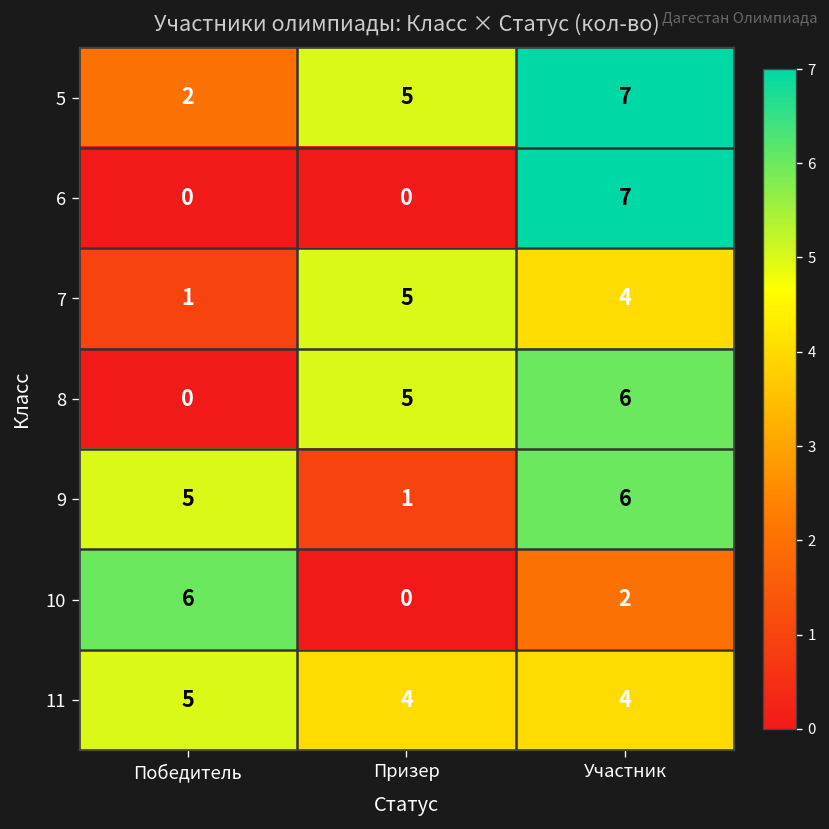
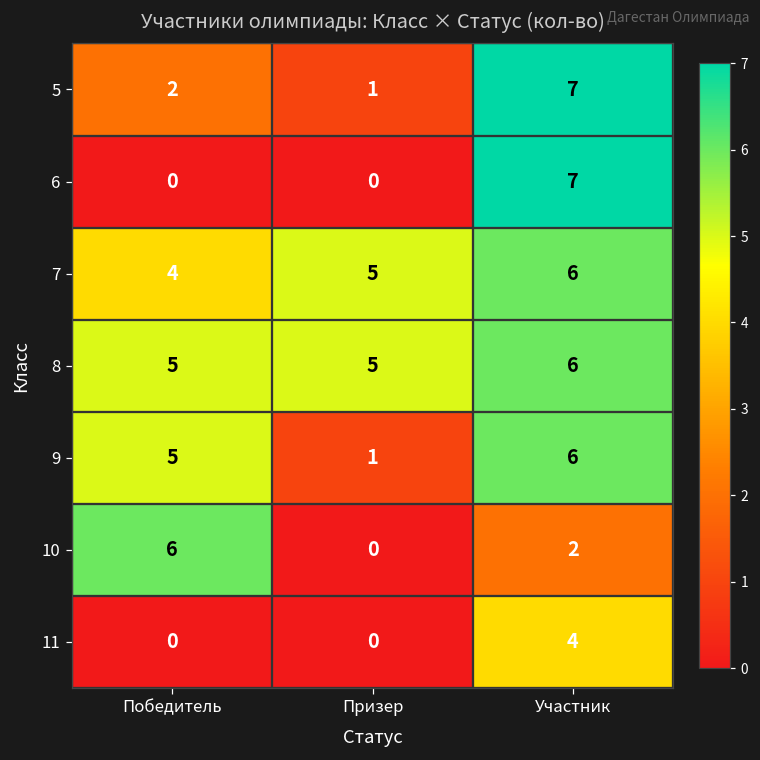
  {
    "5": {
      "Победитель": 2,
-     "Призер": 5,
+     "Призер": 1,
      "Участник": 7
    },
    "6": {
      "Победитель": 0,
      "Призер": 0,
      "Участник": 7
    },
    "7": {
-     "Победитель": 1,
+     "Победитель": 4,
      "Призер": 5,
-     "Участник": 4
+     "Участник": 6
    },
    "8": {
-     "Победитель": 0,
+     "Победитель": 5,
      "Призер": 5,
      "Участник": 6
    },
    "9": {
      "Победитель": 5,
      "Призер": 1,
      "Участник": 6
    },
    "10": {
      "Победитель": 6,
      "Призер": 0,
      "Участник": 2
    },
    "11": {
-     "Победитель": 5,
-     "Призер": 4,
+     "Победитель": 0,
+     "Призер": 0,
      "Участник": 4
    }
  }
